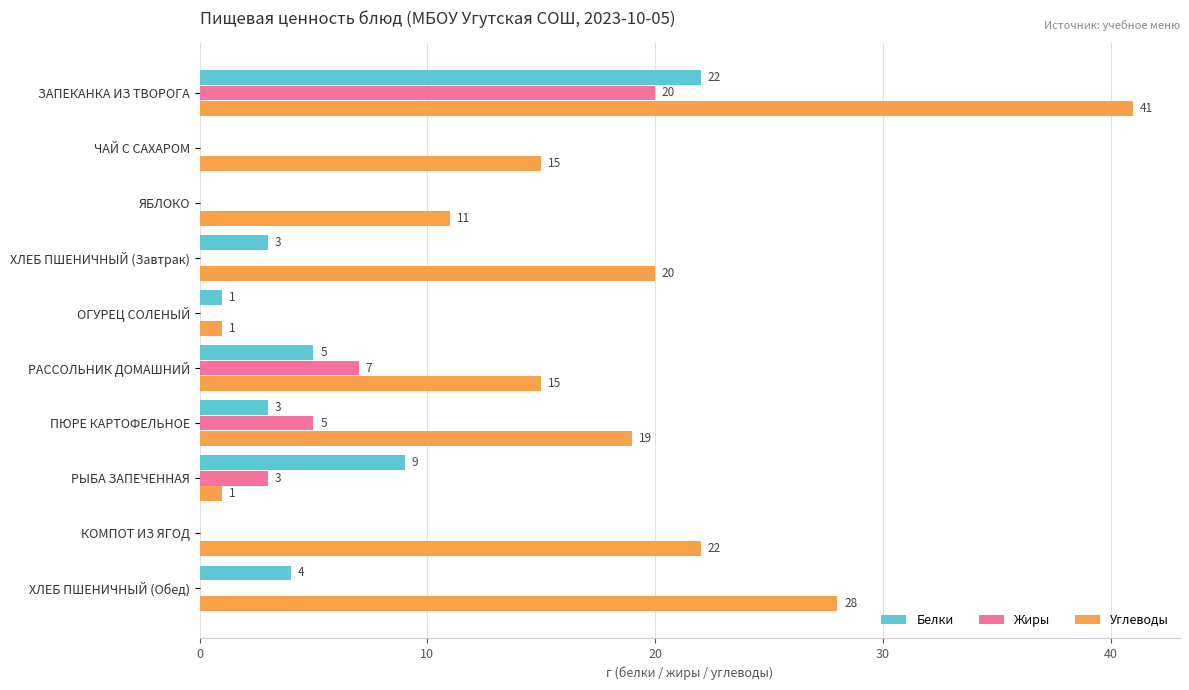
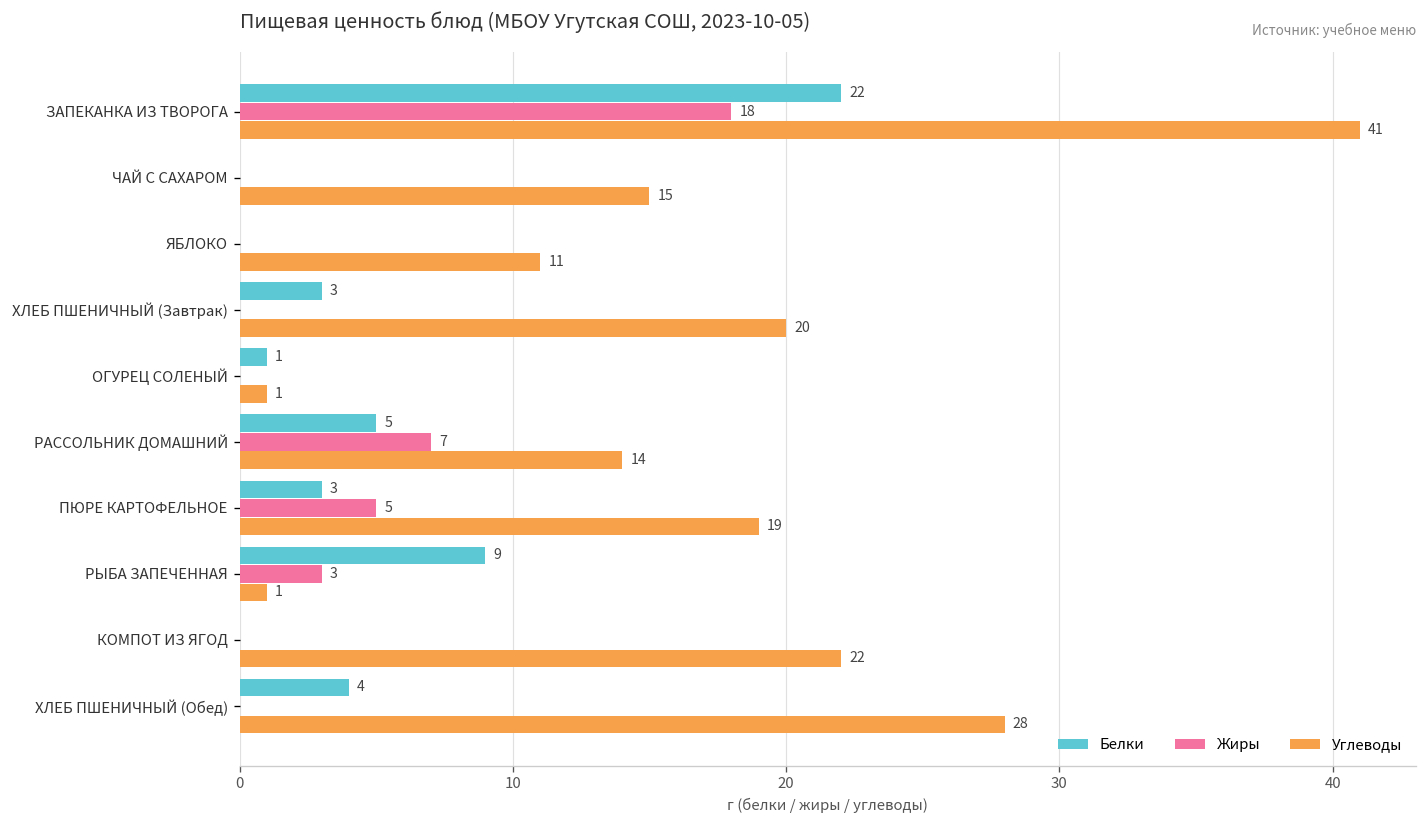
  {
    "Белки": {
      "ЗАПЕКАНКА ИЗ ТВОРОГА": 22,
      "ХЛЕБ ПШЕНИЧНЫЙ (Завтрак)": 3,
      "ОГУРЕЦ СОЛЕНЫЙ": 1,
      "РАССОЛЬНИК ДОМАШНИЙ": 5,
      "ПЮРЕ КАРТОФЕЛЬНОЕ": 3,
      "РЫБА ЗАПЕЧЕННАЯ": 9,
      "ХЛЕБ ПШЕНИЧНЫЙ (Обед)": 4
    },
    "Жиры": {
-     "ЗАПЕКАНКА ИЗ ТВОРОГА": 20,
+     "ЗАПЕКАНКА ИЗ ТВОРОГА": 18,
      "РАССОЛЬНИК ДОМАШНИЙ": 7,
      "ПЮРЕ КАРТОФЕЛЬНОЕ": 5,
      "РЫБА ЗАПЕЧЕННАЯ": 3
    },
    "Углеводы": {
      "ЗАПЕКАНКА ИЗ ТВОРОГА": 41,
      "ЧАЙ С САХАРОМ": 15,
      "ЯБЛОКО": 11,
      "ХЛЕБ ПШЕНИЧНЫЙ (Завтрак)": 20,
      "ОГУРЕЦ СОЛЕНЫЙ": 1,
-     "РАССОЛЬНИК ДОМАШНИЙ": 15,
+     "РАССОЛЬНИК ДОМАШНИЙ": 14,
      "ПЮРЕ КАРТОФЕЛЬНОЕ": 19,
      "РЫБА ЗАПЕЧЕННАЯ": 1,
      "КОМПОТ ИЗ ЯГОД": 22,
      "ХЛЕБ ПШЕНИЧНЫЙ (Обед)": 28
    }
  }
